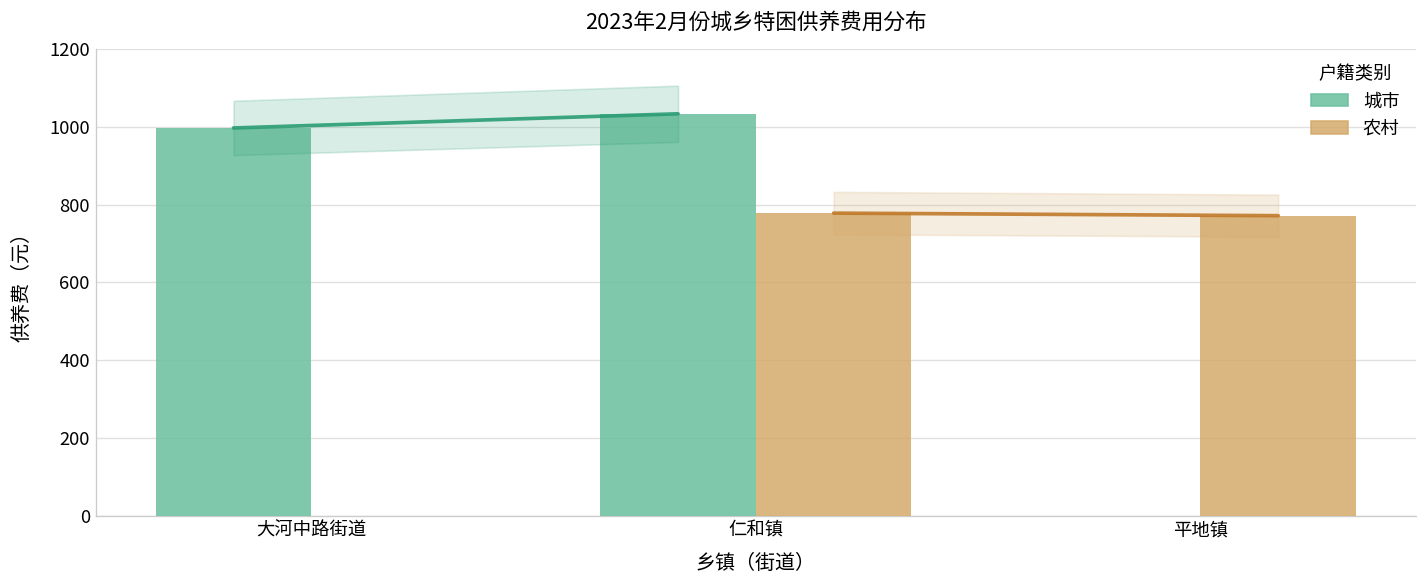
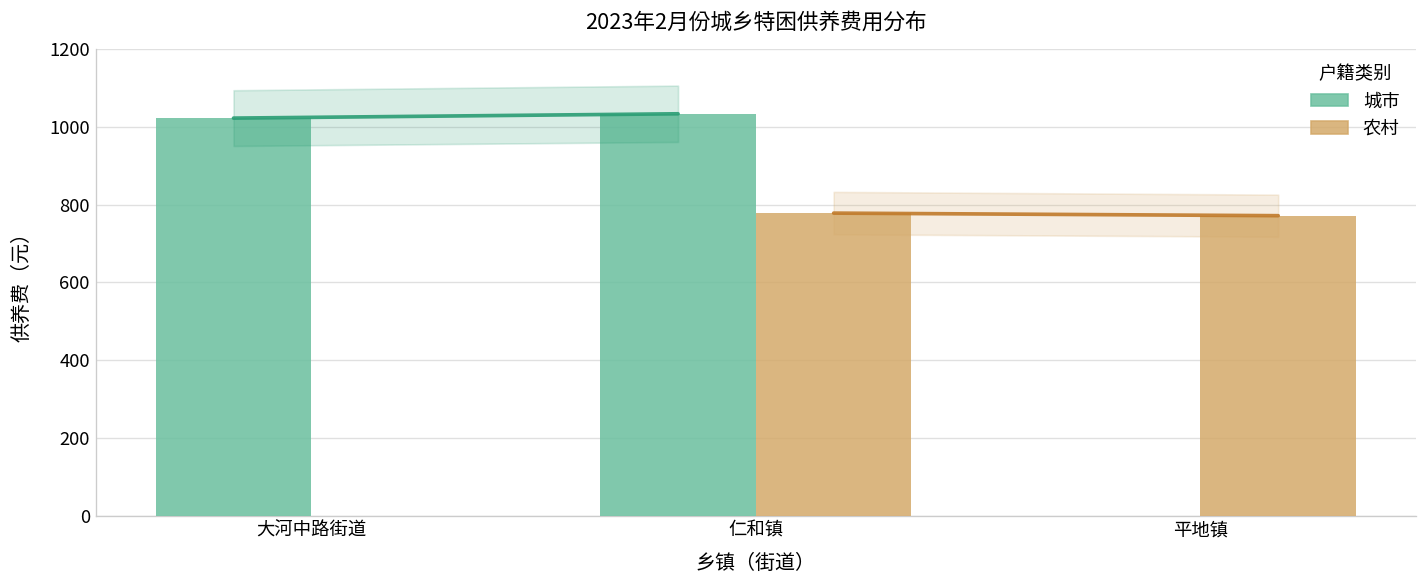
  {
    "城市": {
-     "大河中路街道": 1000,
+     "大河中路街道": 1020,
      "仁和镇": 1030,
      "平地镇": 0
    }
  }
